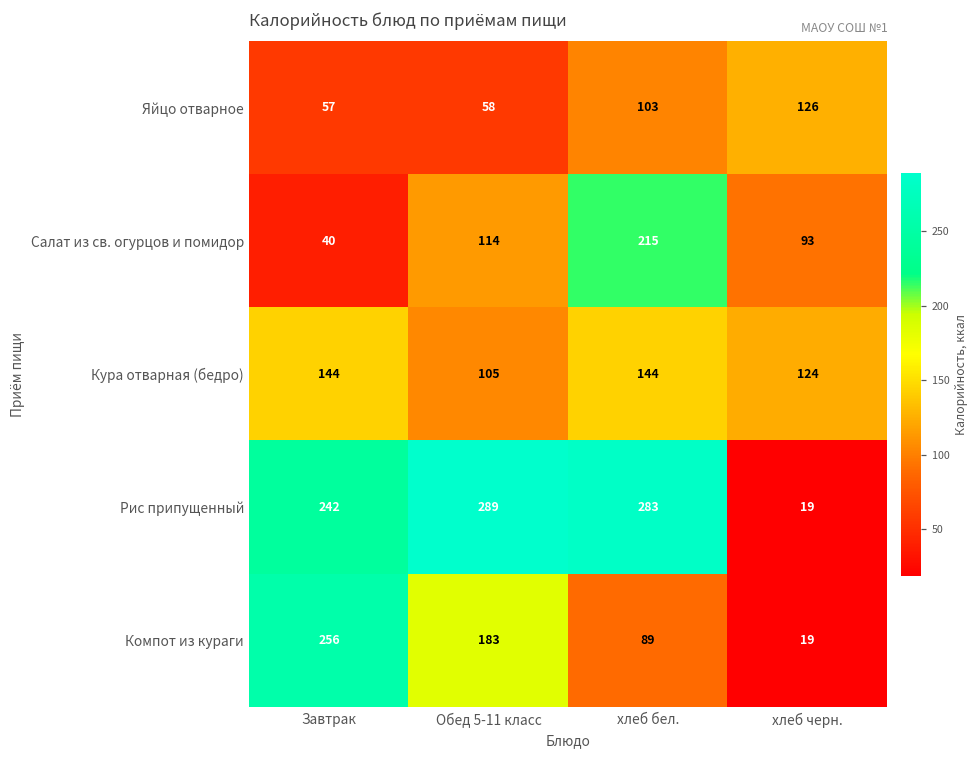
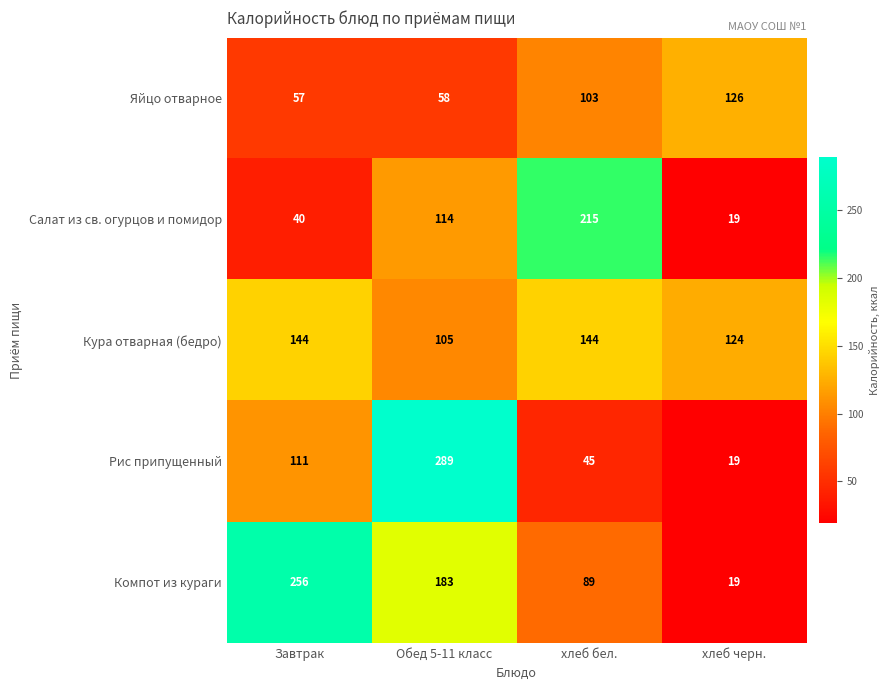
  {
    "Яйцо отварное": {
      "Завтрак": 57,
      "Обед 5-11 класс": 58,
      "хлеб бел.": 103,
      "хлеб черн.": 126
    },
    "Салат из св. огурцов и помидор": {
      "Завтрак": 40,
      "Обед 5-11 класс": 114,
      "хлеб бел.": 215,
-     "хлеб черн.": 93
+     "хлеб черн.": 19
    },
    "Кура отварная (бедро)": {
      "Завтрак": 144,
      "Обед 5-11 класс": 105,
      "хлеб бел.": 144,
      "хлеб черн.": 124
    },
    "Рис припущенный": {
-     "Завтрак": 242,
+     "Завтрак": 111,
      "Обед 5-11 класс": 289,
-     "хлеб бел.": 283,
+     "хлеб бел.": 45,
      "хлеб черн.": 19
    },
    "Компот из кураги": {
      "Завтрак": 256,
      "Обед 5-11 класс": 183,
      "хлеб бел.": 89,
      "хлеб черн.": 19
    }
  }
